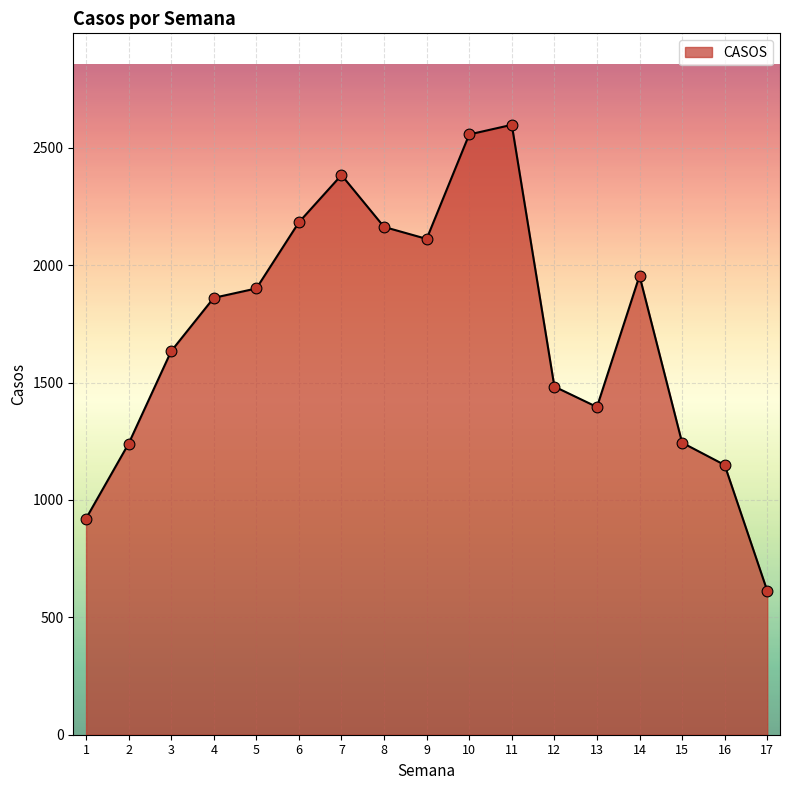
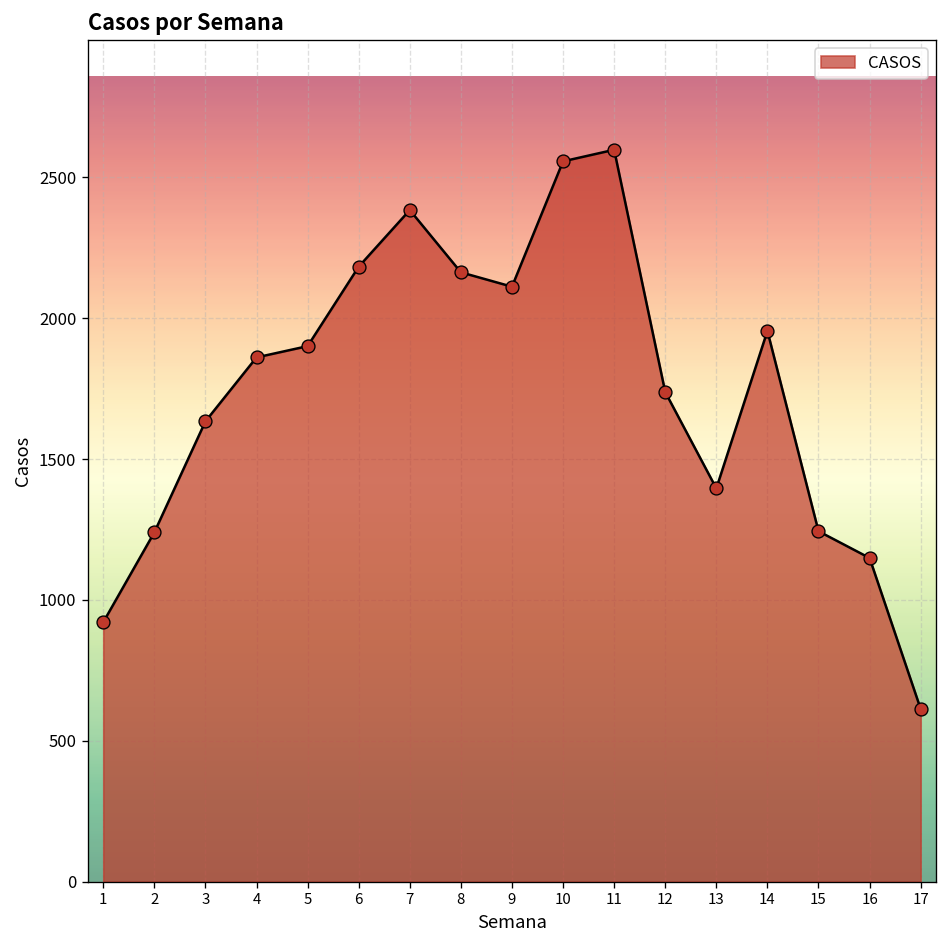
  {
    "1": 920,
    "2": 1240,
    "3": 1630,
    "4": 1860,
    "5": 1900,
    "6": 2180,
    "7": 2380,
    "8": 2160,
    "9": 2110,
    "10": 2560,
    "11": 2600,
-   "12": 1480,
+   "12": 1740,
    "13": 1400,
    "14": 1960,
    "15": 1240,
    "16": 1150,
    "17": 610
  }
